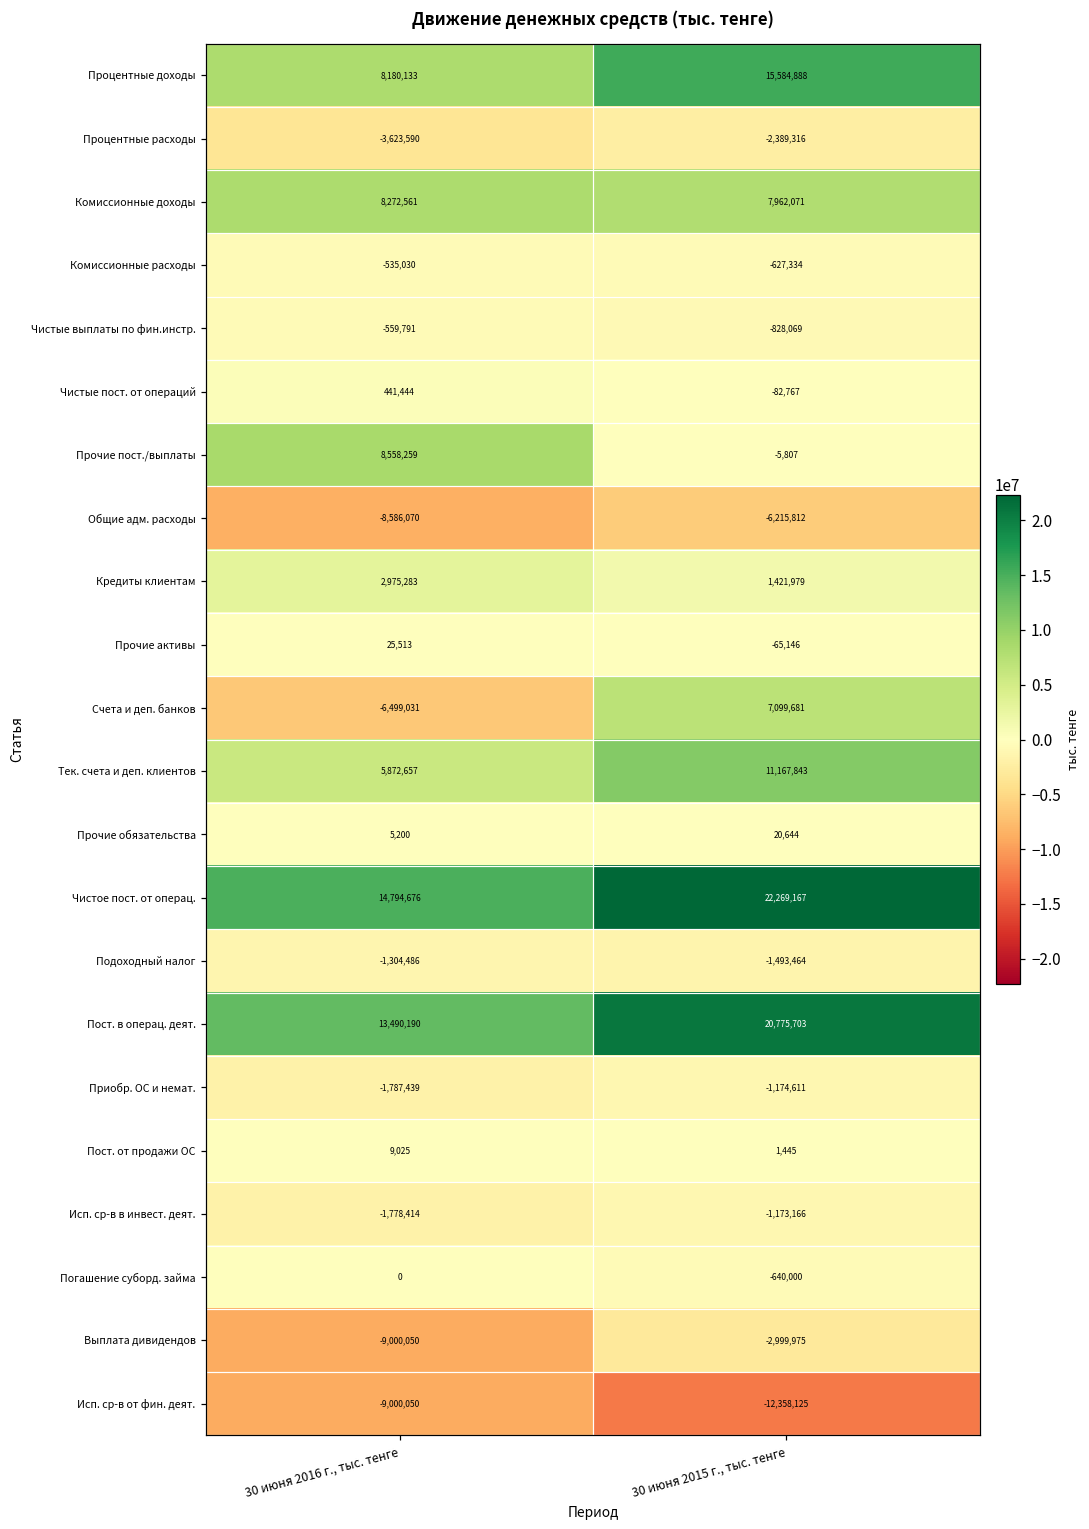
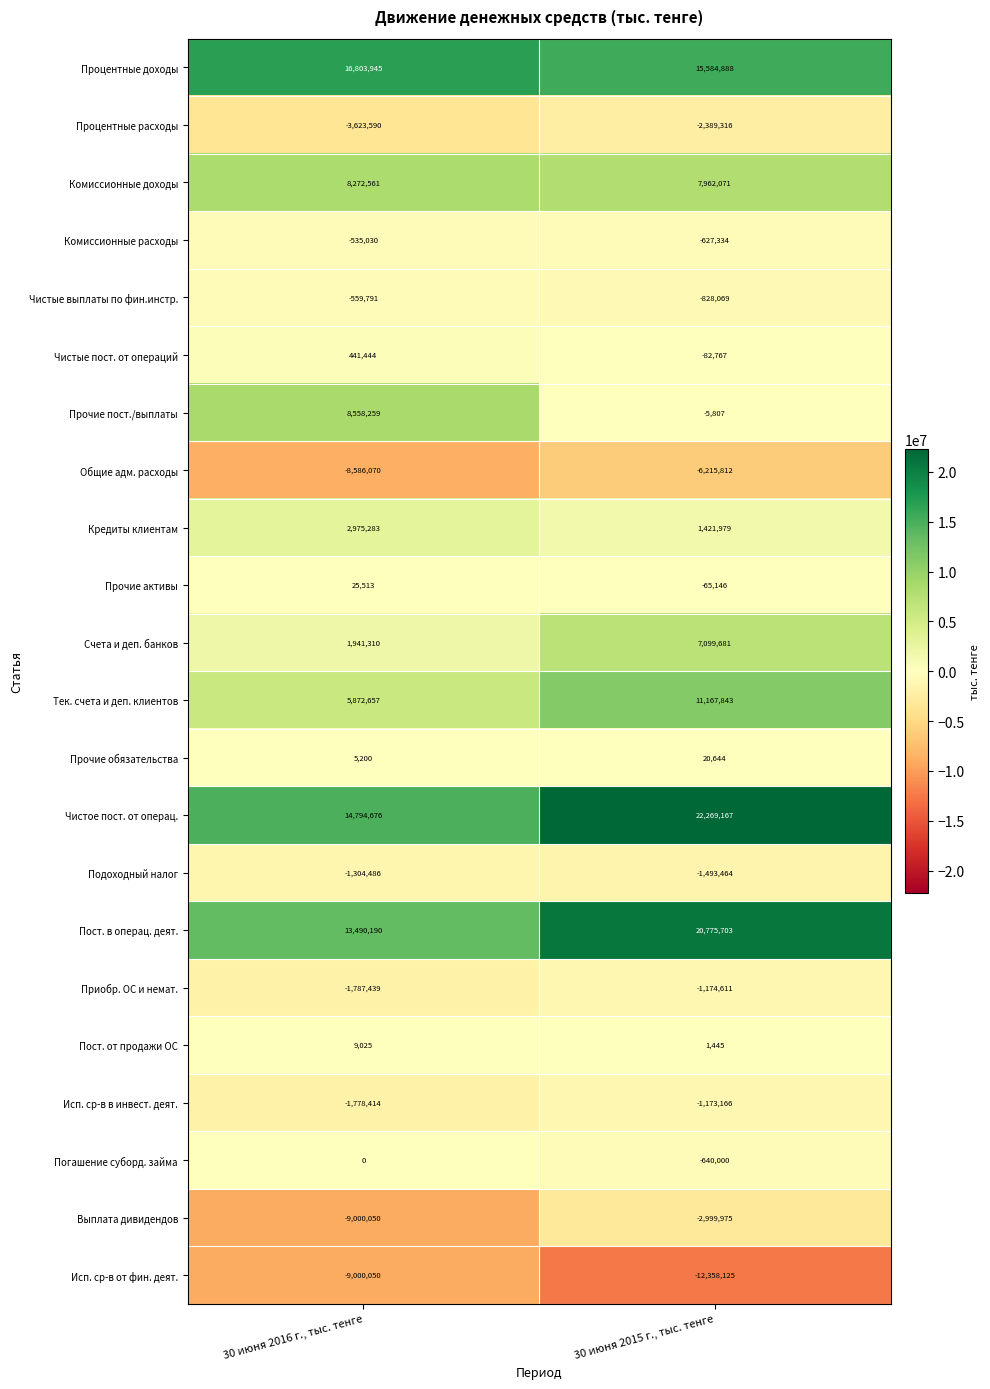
  {
    "Процентные доходы": {
-     "30 июня 2016 г., тыс. тенге": "8,180,133",
+     "30 июня 2016 г., тыс. тенге": "16,803,945",
      "30 июня 2015 г., тыс. тенге": "15,584,888"
    },
    "Процентные расходы": {
      "30 июня 2016 г., тыс. тенге": "-3,623,590",
      "30 июня 2015 г., тыс. тенге": "-2,389,316"
    },
    "Комиссионные доходы": {
      "30 июня 2016 г., тыс. тенге": "8,272,561",
      "30 июня 2015 г., тыс. тенге": "7,962,071"
    },
    "Комиссионные расходы": {
      "30 июня 2016 г., тыс. тенге": "-535,030",
      "30 июня 2015 г., тыс. тенге": "-627,334"
    },
    "Чистые выплаты по фин.инстр.": {
      "30 июня 2016 г., тыс. тенге": "-559,791",
      "30 июня 2015 г., тыс. тенге": "-828,069"
    },
    "Чистые пост. от операций": {
      "30 июня 2016 г., тыс. тенге": "441,444",
      "30 июня 2015 г., тыс. тенге": "-82,767"
    },
    "Прочие пост./выплаты": {
      "30 июня 2016 г., тыс. тенге": "8,558,259",
      "30 июня 2015 г., тыс. тенге": "-5,807"
    },
    "Общие адм. расходы": {
      "30 июня 2016 г., тыс. тенге": "-8,586,070",
      "30 июня 2015 г., тыс. тенге": "-6,215,812"
    },
    "Кредиты клиентам": {
      "30 июня 2016 г., тыс. тенге": "2,975,283",
      "30 июня 2015 г., тыс. тенге": "1,421,979"
    },
    "Прочие активы": {
      "30 июня 2016 г., тыс. тенге": "25,513",
      "30 июня 2015 г., тыс. тенге": "-65,146"
    },
    "Счета и деп. банков": {
-     "30 июня 2016 г., тыс. тенге": "-6,499,031",
+     "30 июня 2016 г., тыс. тенге": "1,941,310",
      "30 июня 2015 г., тыс. тенге": "7,099,681"
    },
    "Тек. счета и деп. клиентов": {
      "30 июня 2016 г., тыс. тенге": "5,872,657",
      "30 июня 2015 г., тыс. тенге": "11,167,843"
    },
    "Прочие обязательства": {
      "30 июня 2016 г., тыс. тенге": "5,200",
      "30 июня 2015 г., тыс. тенге": "20,644"
    },
    "Чистое пост. от операц.": {
      "30 июня 2016 г., тыс. тенге": "14,794,676",
      "30 июня 2015 г., тыс. тенге": "22,269,167"
    },
    "Подоходный налог": {
      "30 июня 2016 г., тыс. тенге": "-1,304,486",
      "30 июня 2015 г., тыс. тенге": "-1,493,464"
    },
    "Пост. в операц. деят.": {
      "30 июня 2016 г., тыс. тенге": "13,490,190",
      "30 июня 2015 г., тыс. тенге": "20,775,703"
    },
    "Приобр. ОС и немат.": {
      "30 июня 2016 г., тыс. тенге": "-1,787,439",
      "30 июня 2015 г., тыс. тенге": "-1,174,611"
    },
    "Пост. от продажи ОС": {
      "30 июня 2016 г., тыс. тенге": "9,025",
      "30 июня 2015 г., тыс. тенге": "1,445"
    },
    "Исп. ср-в в инвест. деят.": {
      "30 июня 2016 г., тыс. тенге": "-1,778,414",
      "30 июня 2015 г., тыс. тенге": "-1,173,166"
    },
    "Погашение суборд. займа": {
      "30 июня 2016 г., тыс. тенге": "0",
      "30 июня 2015 г., тыс. тенге": "-640,000"
    },
    "Выплата дивидендов": {
      "30 июня 2016 г., тыс. тенге": "-9,000,050",
      "30 июня 2015 г., тыс. тенге": "-2,999,975"
    },
    "Исп. ср-в от фин. деят.": {
      "30 июня 2016 г., тыс. тенге": "-9,000,050",
      "30 июня 2015 г., тыс. тенге": "-12,358,125"
    }
  }
